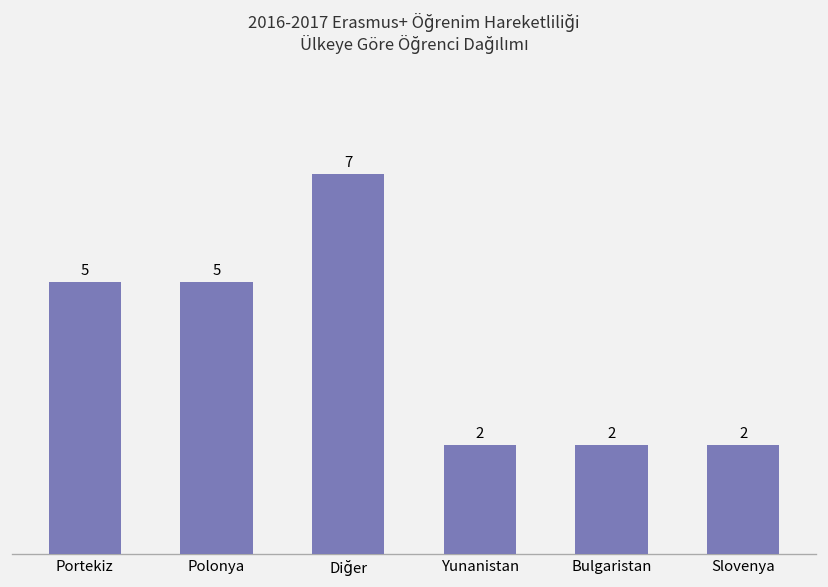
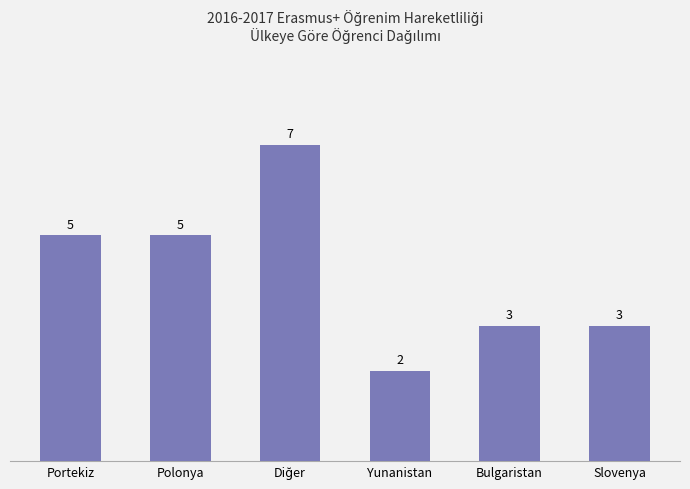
  {
    "Portekiz": 5,
    "Polonya": 5,
    "Diğer": 7,
    "Yunanistan": 2,
-   "Bulgaristan": 2,
-   "Slovenya": 2
+   "Bulgaristan": 3,
+   "Slovenya": 3
  }
